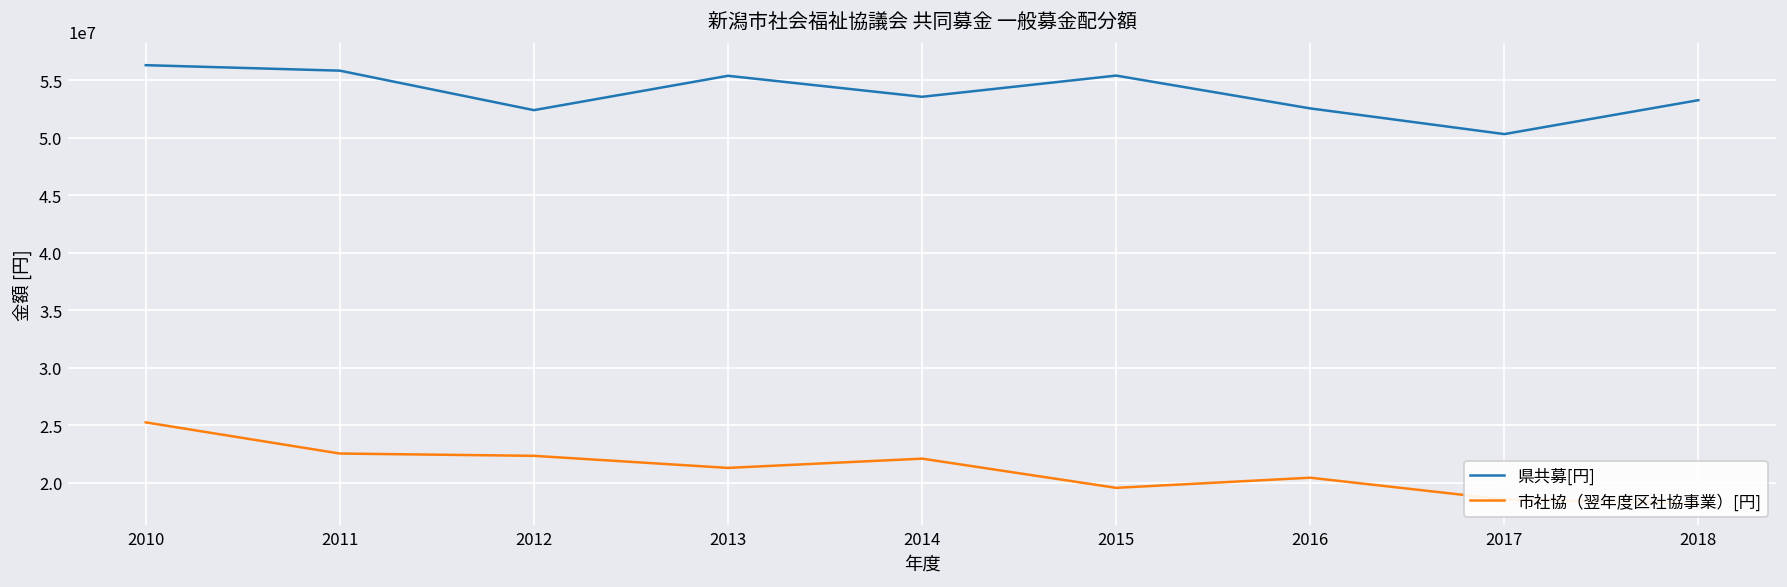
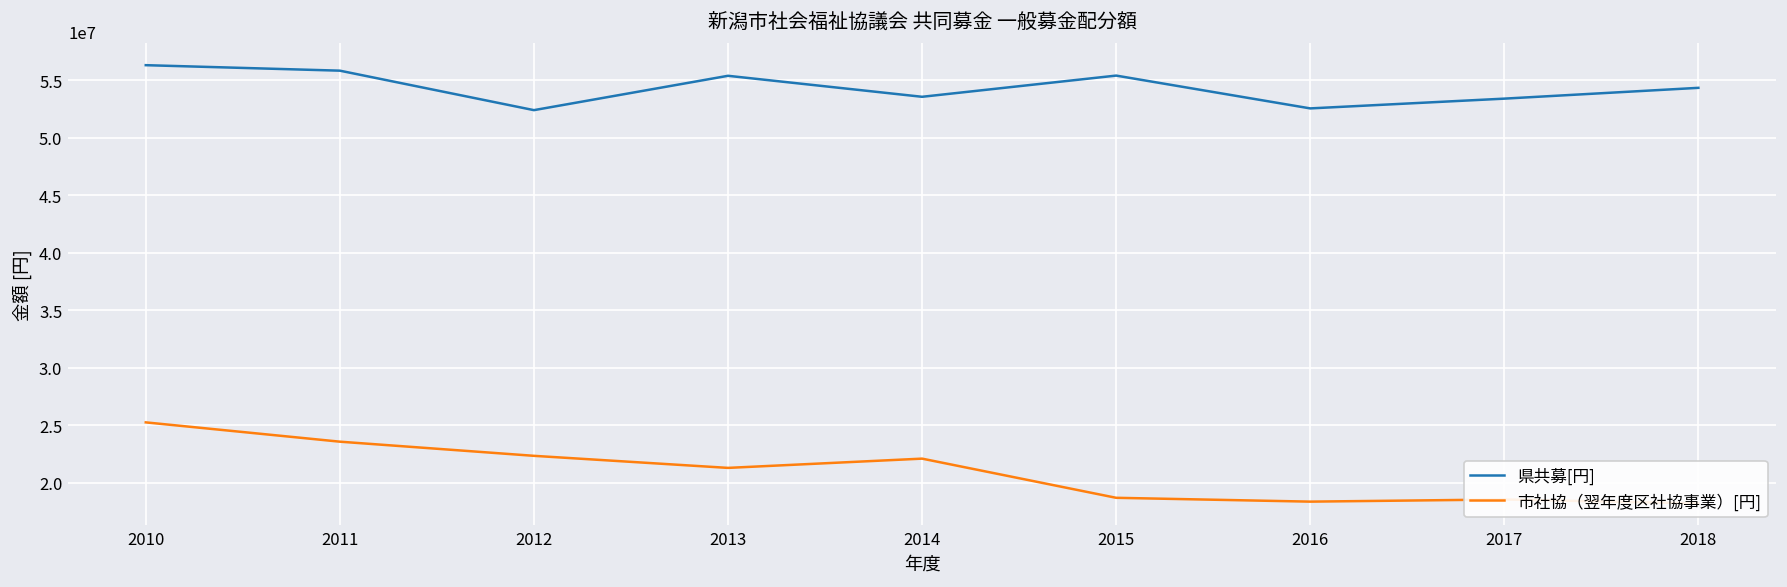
  {
    "県共募[円]": {
      "2010": 56000000,
      "2011": 56000000,
      "2012": 52000000,
      "2013": 55000000,
      "2014": 54000000,
      "2015": 55000000,
      "2016": 53000000,
-     "2017": 50000000,
-     "2018": 53000000
+     "2017": 53000000,
+     "2018": 54000000
    },
    "市社協（翌年度区社協事業）[円]": {
      "2010": 25000000,
-     "2011": 23000000,
+     "2011": 24000000,
      "2012": 22000000,
      "2013": 21000000,
      "2014": 22000000,
-     "2015": 20000000,
-     "2016": 20000000
+     "2015": 19000000,
+     "2016": 18000000
    }
  }
